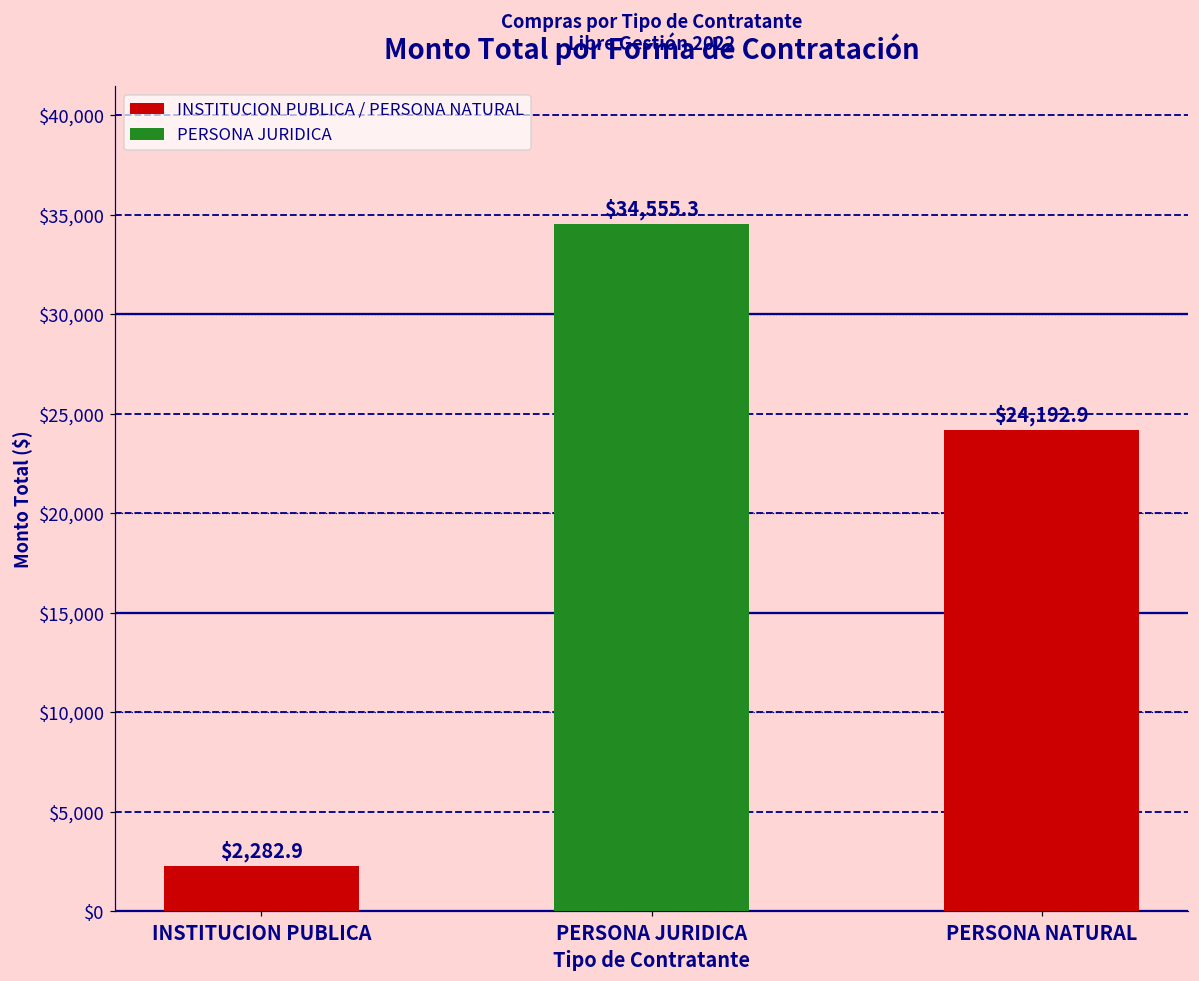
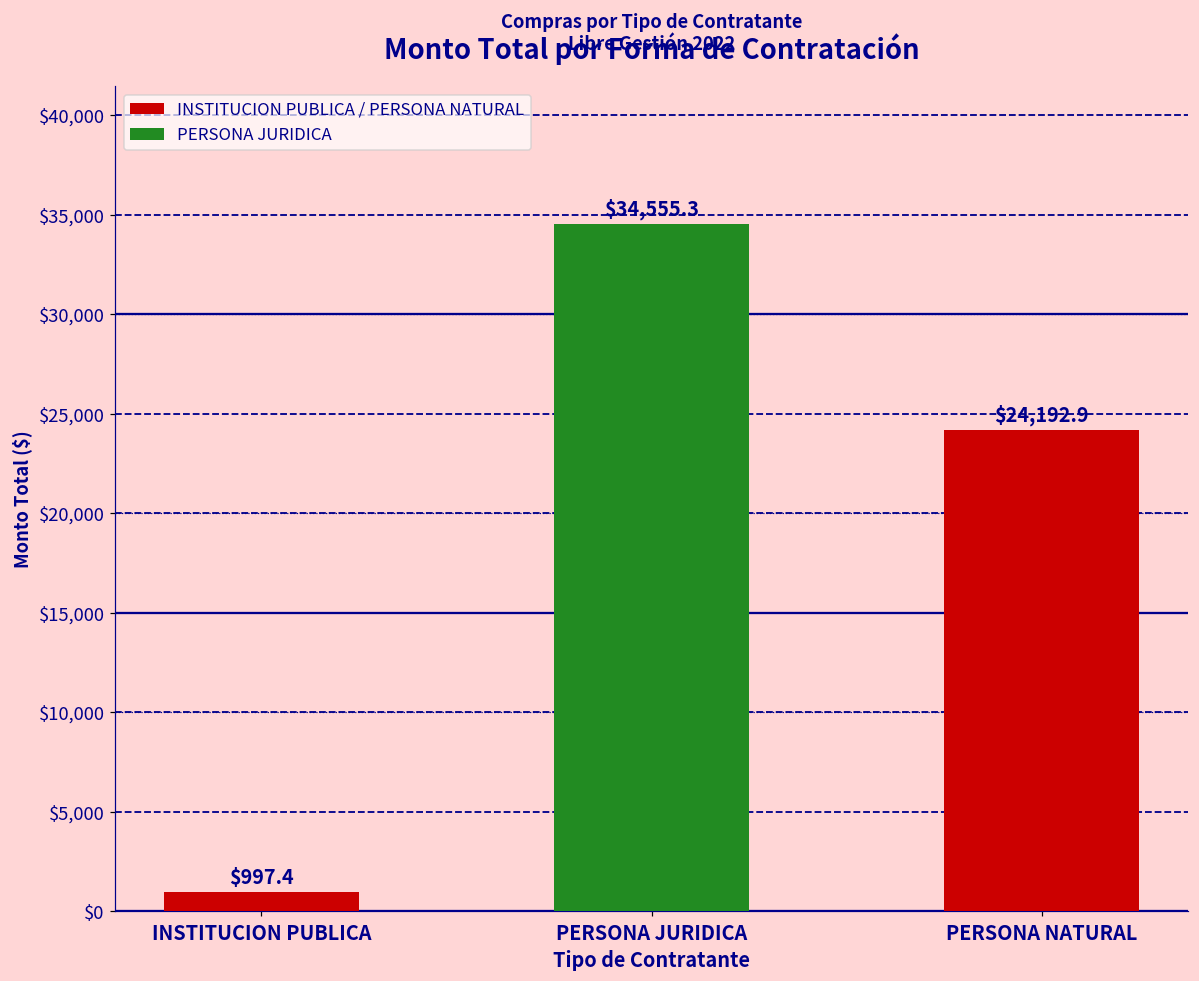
  {
-   "INSTITUCION PUBLICA": "$2,282.9",
+   "INSTITUCION PUBLICA": "$997.4",
    "PERSONA JURIDICA": "$34,555.3",
    "PERSONA NATURAL": "$24,192.9"
  }
